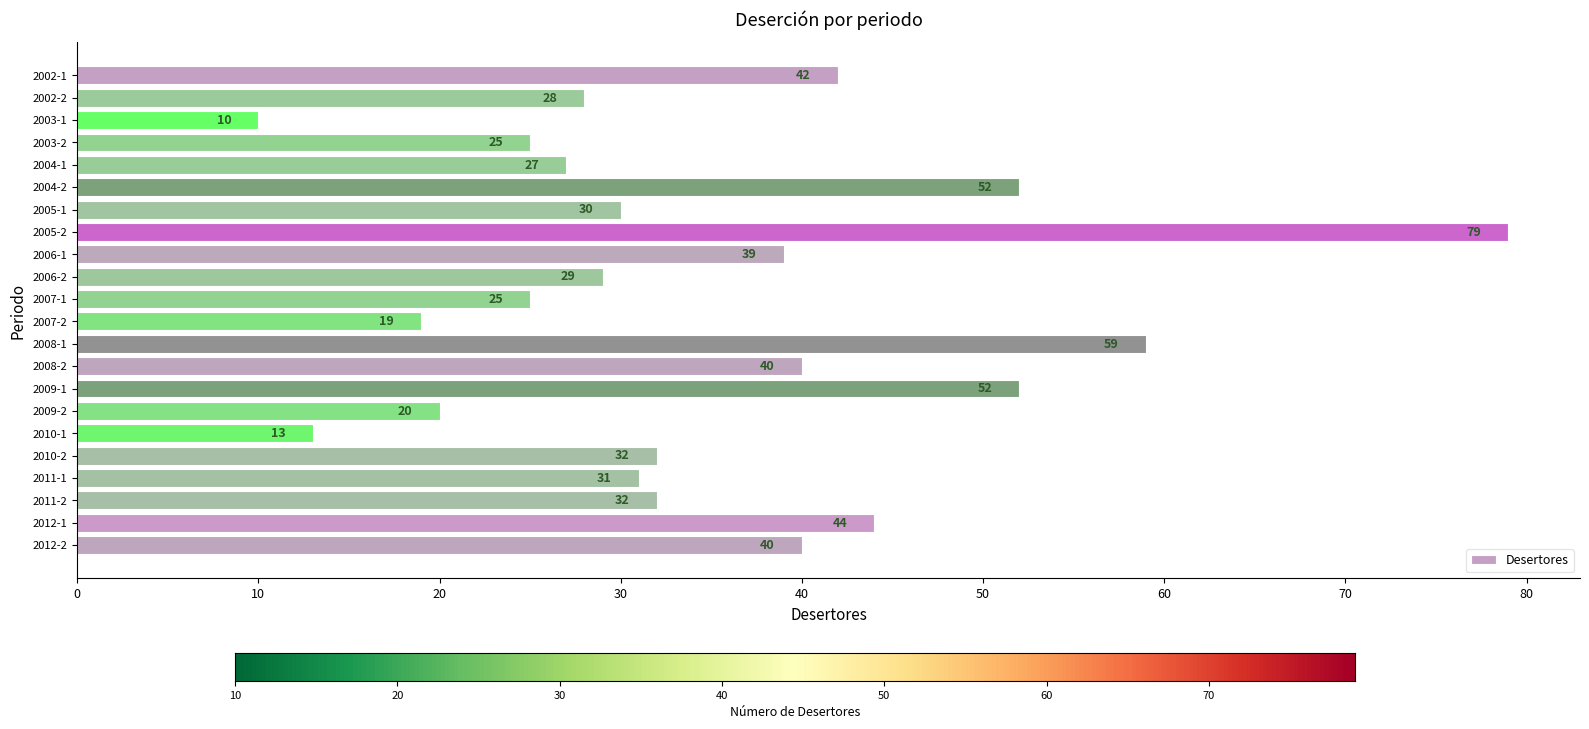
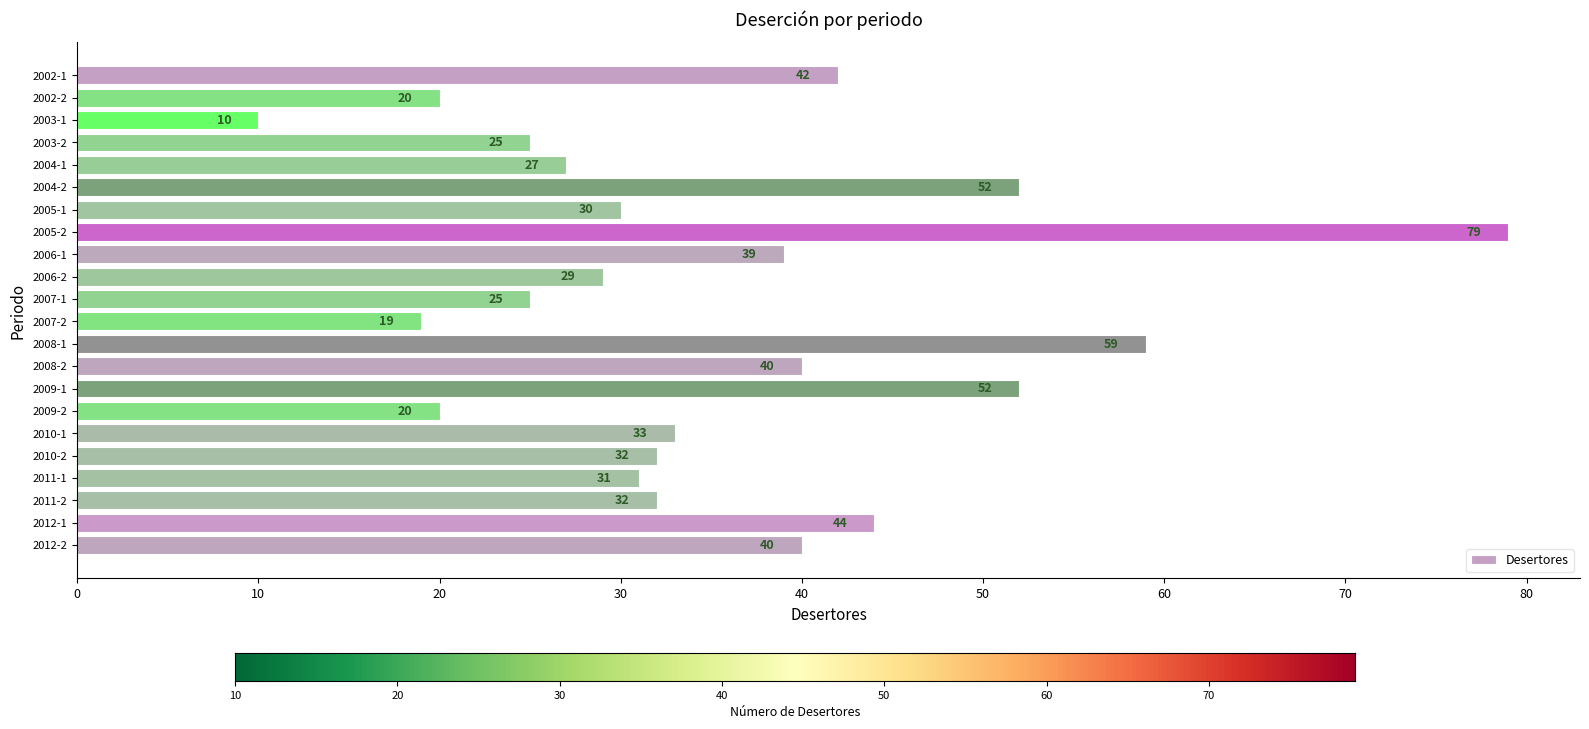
  {
    "2002-1": 42,
-   "2002-2": 28,
+   "2002-2": 20,
    "2003-1": 10,
    "2003-2": 25,
    "2004-1": 27,
    "2004-2": 52,
    "2005-1": 30,
    "2005-2": 79,
    "2006-1": 39,
    "2006-2": 29,
    "2007-1": 25,
    "2007-2": 19,
    "2008-1": 59,
    "2008-2": 40,
    "2009-1": 52,
    "2009-2": 20,
-   "2010-1": 13,
+   "2010-1": 33,
    "2010-2": 32,
    "2011-1": 31,
    "2011-2": 32,
    "2012-1": 44,
    "2012-2": 40
  }
